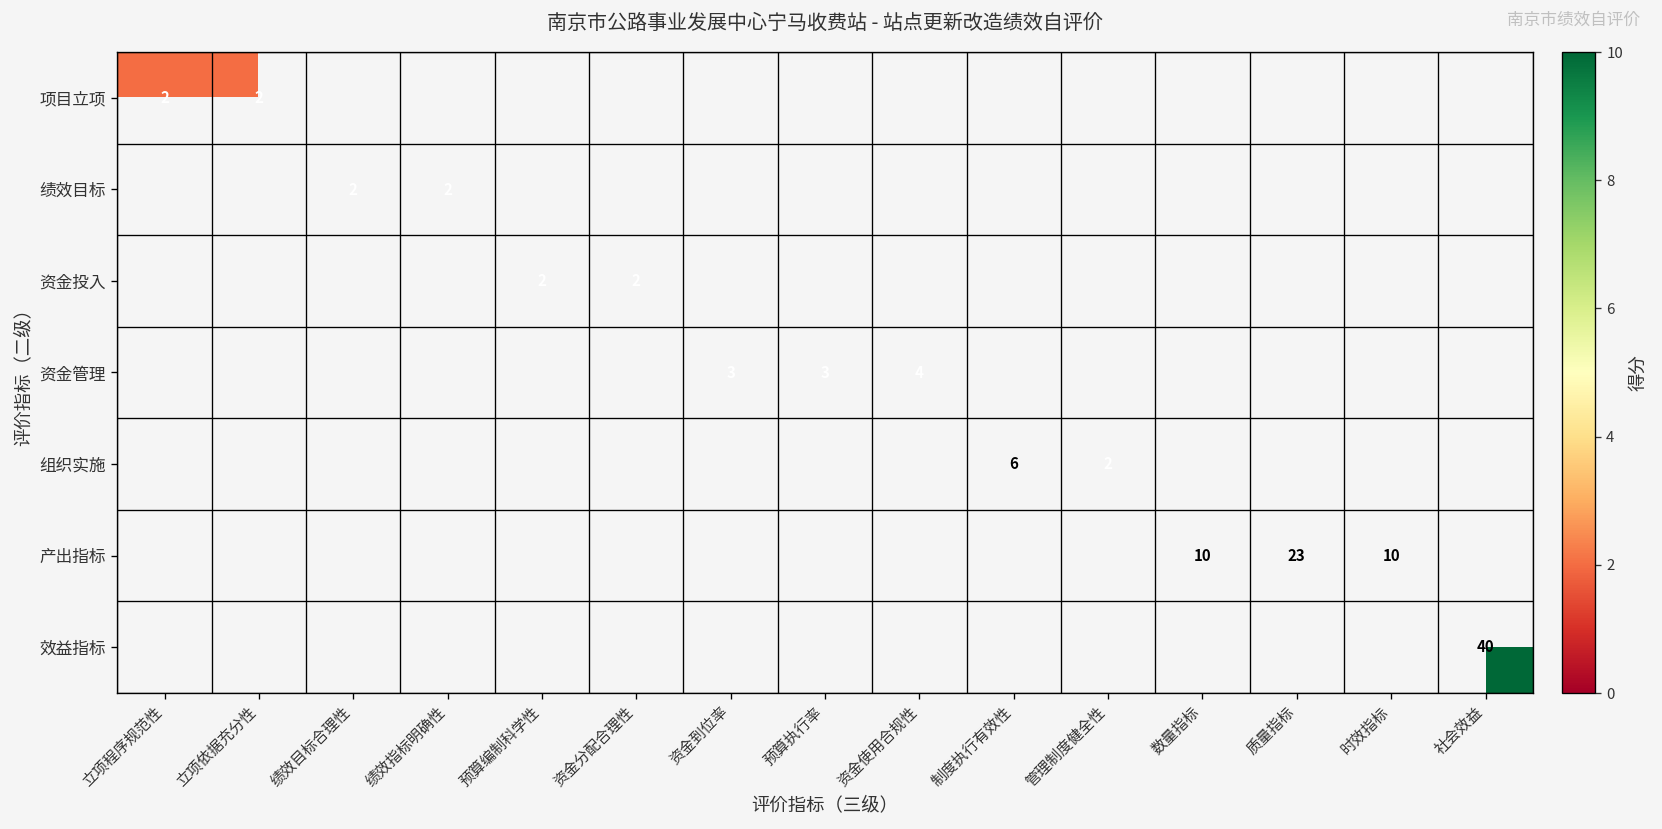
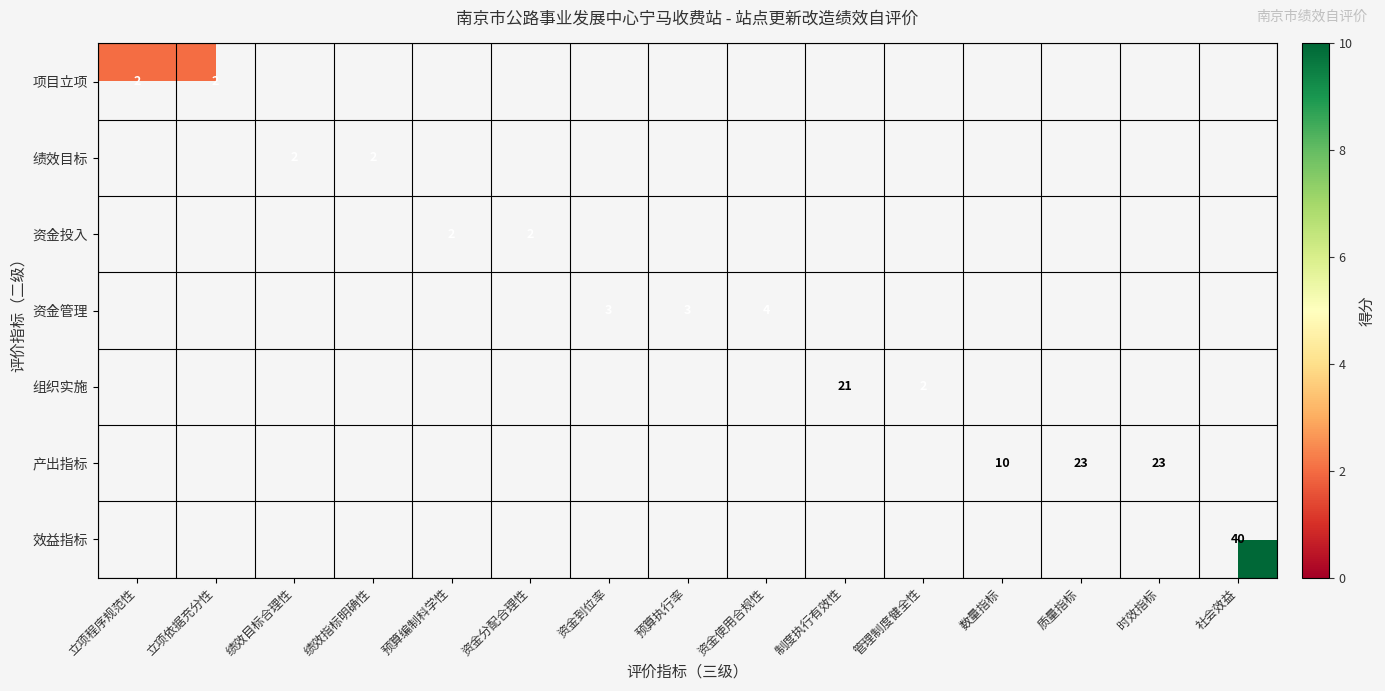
  {
    "组织实施": {
-     "制度执行有效性": 6
+     "制度执行有效性": 21
    },
    "产出指标": {
      "数量指标": 10,
      "质量指标": 23,
-     "时效指标": 10
+     "时效指标": 23
    },
    "效益指标": {
      "社会效益": 40
    }
  }
